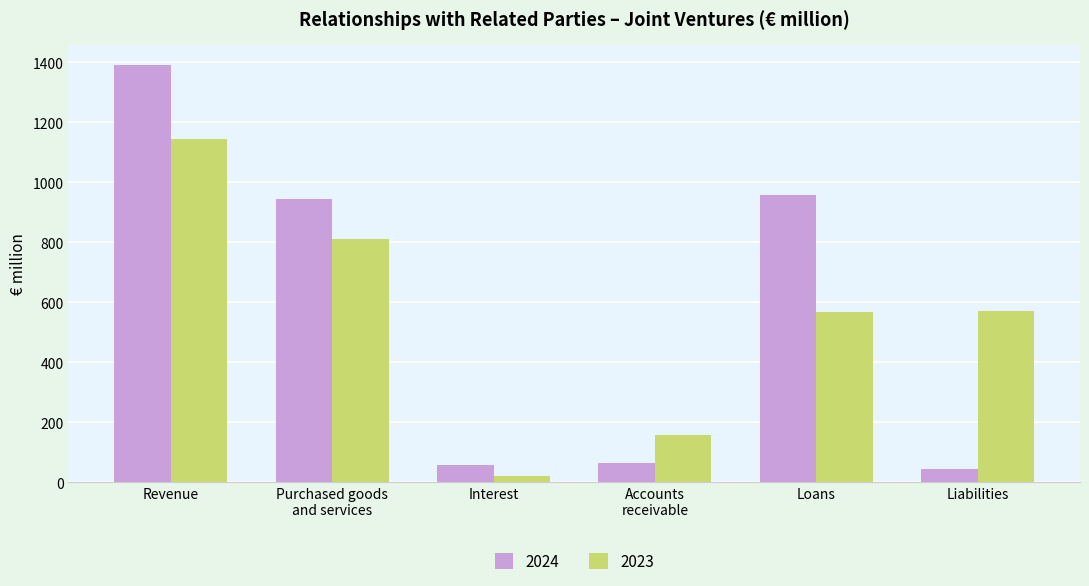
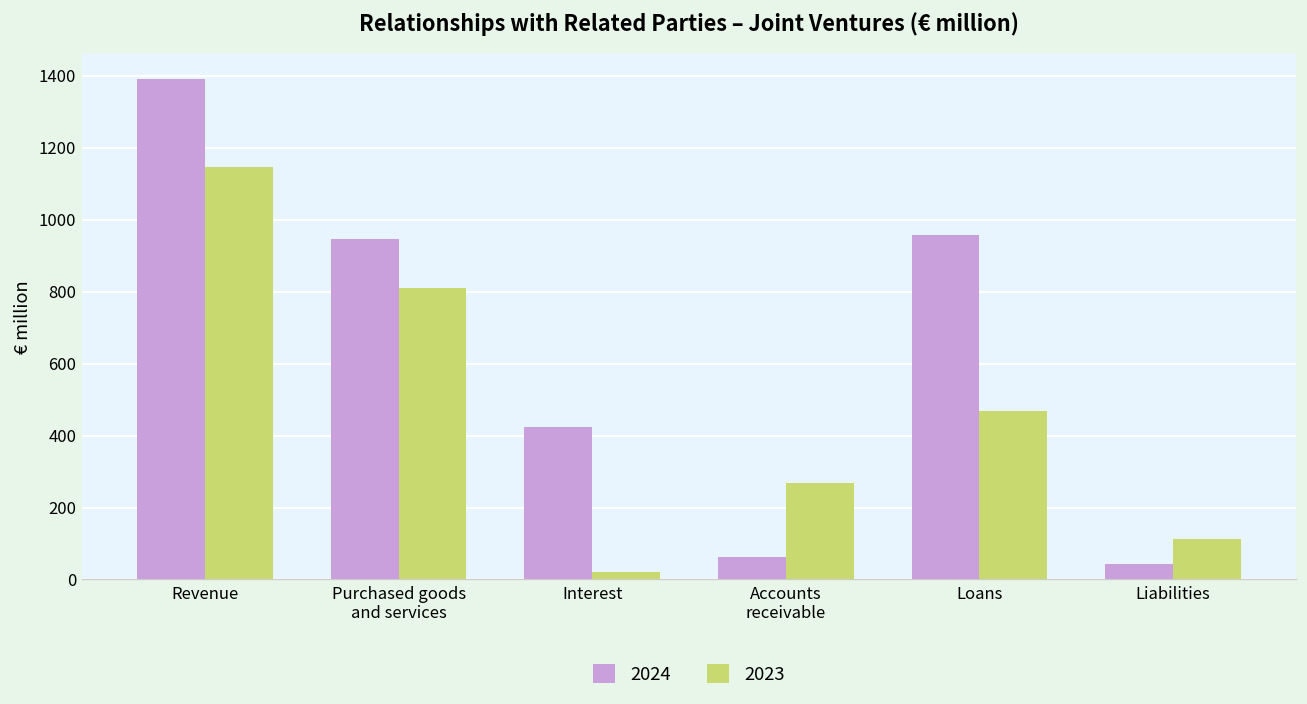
  {
    "2024": {
      "Revenue": 1390,
      "Purchased goods and services": 950,
-     "Interest": 60,
+     "Interest": 420,
      "Accounts receivable": 60,
      "Loans": 960,
      "Liabilities": 40
    },
    "2023": {
      "Revenue": 1150,
      "Purchased goods and services": 810,
      "Interest": 20,
-     "Accounts receivable": 160,
-     "Loans": 570,
-     "Liabilities": 570
+     "Accounts receivable": 270,
+     "Loans": 470,
+     "Liabilities": 110
    }
  }
